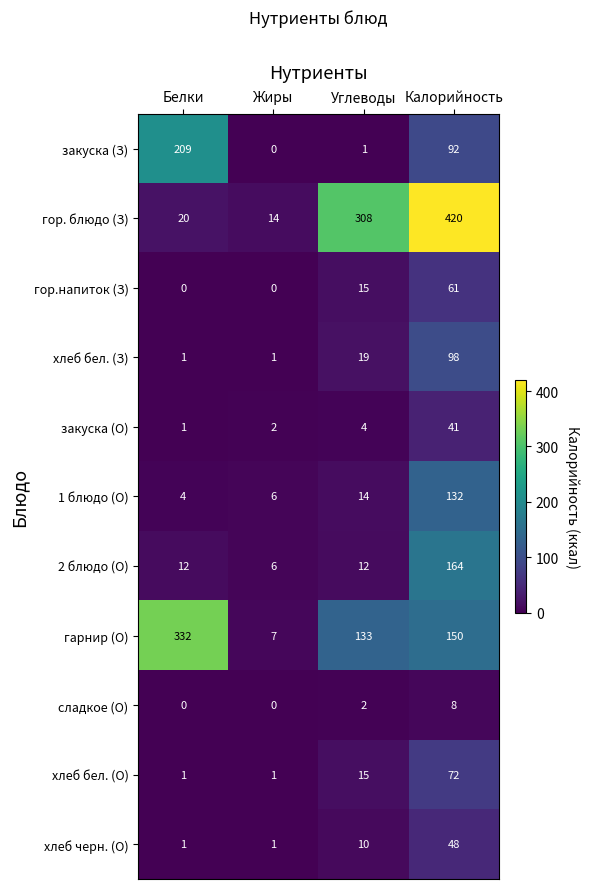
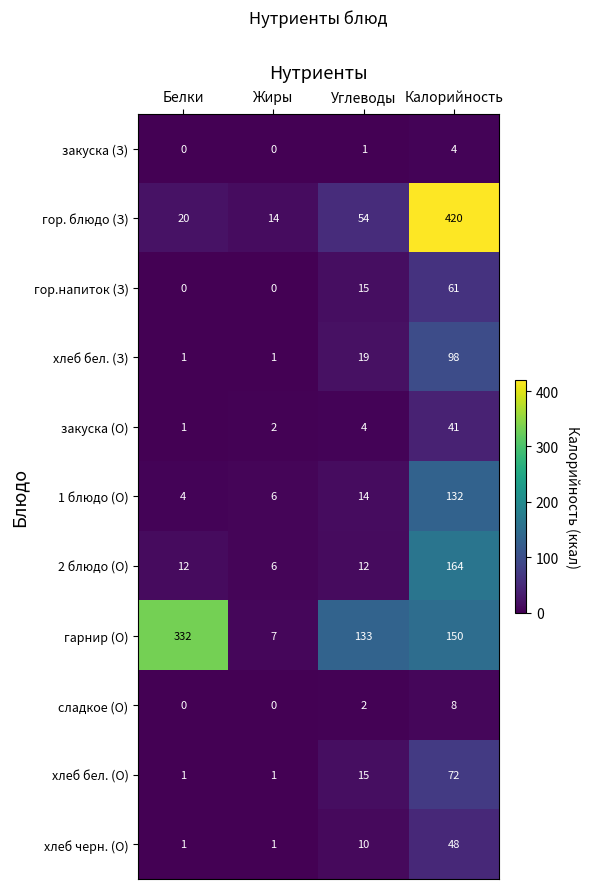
  {
    "закуска (З)": {
-     "Белки": 209,
+     "Белки": 0,
      "Жиры": 0,
      "Углеводы": 1,
-     "Калорийность": 92
+     "Калорийность": 4
    },
    "гор. блюдо (З)": {
      "Белки": 20,
      "Жиры": 14,
-     "Углеводы": 308,
+     "Углеводы": 54,
      "Калорийность": 420
    },
    "гор.напиток (З)": {
      "Белки": 0,
      "Жиры": 0,
      "Углеводы": 15,
      "Калорийность": 61
    },
    "хлеб бел. (З)": {
      "Белки": 1,
      "Жиры": 1,
      "Углеводы": 19,
      "Калорийность": 98
    },
    "закуска (О)": {
      "Белки": 1,
      "Жиры": 2,
      "Углеводы": 4,
      "Калорийность": 41
    },
    "1 блюдо (О)": {
      "Белки": 4,
      "Жиры": 6,
      "Углеводы": 14,
      "Калорийность": 132
    },
    "2 блюдо (О)": {
      "Белки": 12,
      "Жиры": 6,
      "Углеводы": 12,
      "Калорийность": 164
    },
    "гарнир (О)": {
      "Белки": 332,
      "Жиры": 7,
      "Углеводы": 133,
      "Калорийность": 150
    },
    "сладкое (О)": {
      "Белки": 0,
      "Жиры": 0,
      "Углеводы": 2,
      "Калорийность": 8
    },
    "хлеб бел. (О)": {
      "Белки": 1,
      "Жиры": 1,
      "Углеводы": 15,
      "Калорийность": 72
    },
    "хлеб черн. (О)": {
      "Белки": 1,
      "Жиры": 1,
      "Углеводы": 10,
      "Калорийность": 48
    }
  }
